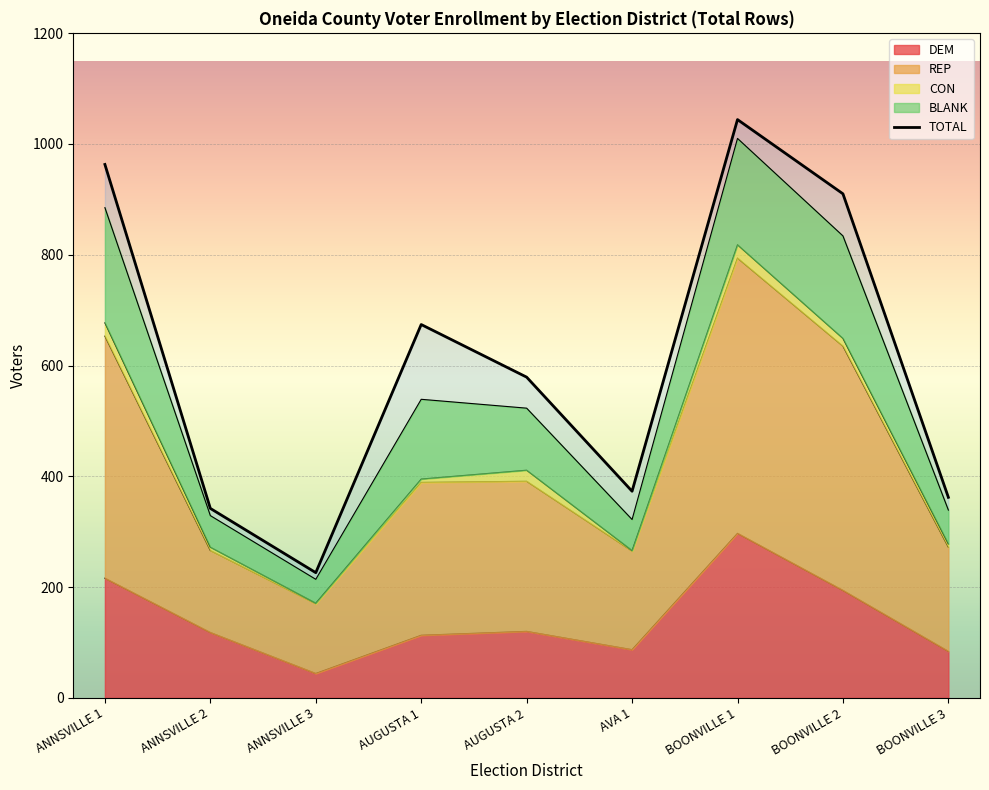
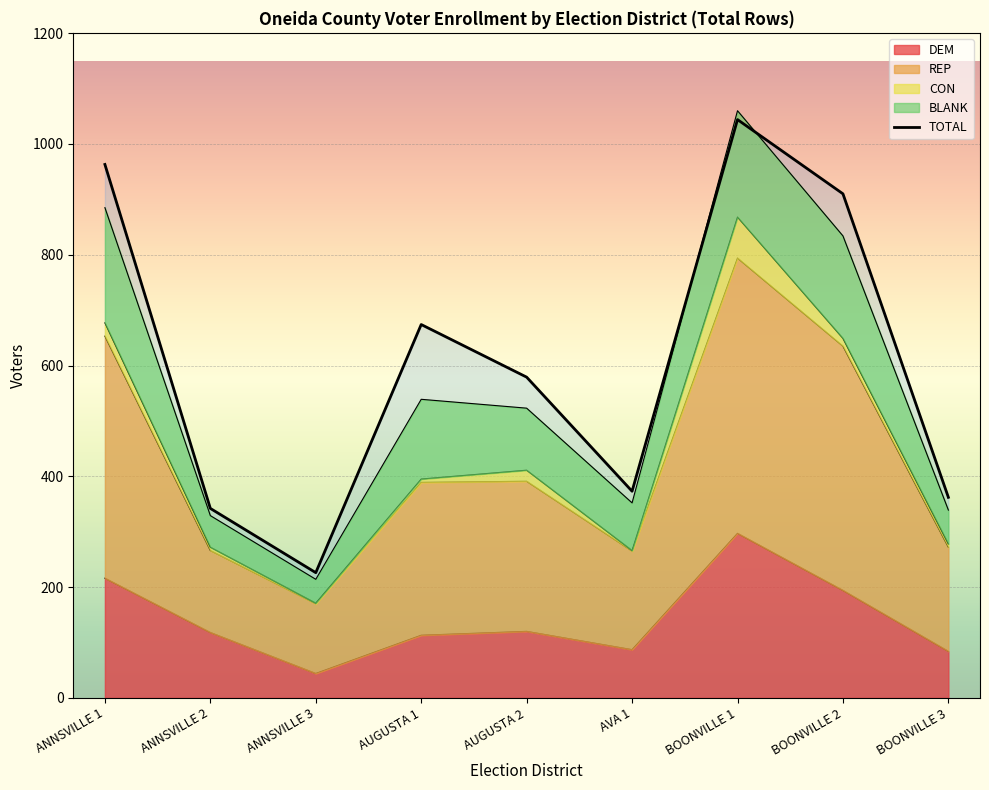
  {
    "DEM": {
      "ANNSVILLE 1": 220,
      "ANNSVILLE 2": 120,
      "ANNSVILLE 3": 40,
      "AUGUSTA 1": 110,
      "AUGUSTA 2": 120,
      "AVA 1": 90,
      "BOONVILLE 1": 300,
      "BOONVILLE 2": 190,
      "BOONVILLE 3": 80
    },
    "REP": {
      "ANNSVILLE 1": 440,
      "ANNSVILLE 2": 150,
      "AUGUSTA 1": 280,
      "AUGUSTA 2": 270,
      "BOONVILLE 1": 500,
      "BOONVILLE 2": 440,
      "BOONVILLE 3": 190
    },
    "CON": {
      "ANNSVILLE 1": 20,
      "ANNSVILLE 2": 10,
      "AUGUSTA 1": 10,
      "AUGUSTA 2": 20,
-     "BOONVILLE 1": 20,
+     "BOONVILLE 1": 70,
      "BOONVILLE 2": 10,
      "BOONVILLE 3": 10
    },
    "BLANK": {
      "ANNSVILLE 1": 210,
      "ANNSVILLE 2": 60,
      "ANNSVILLE 3": 40,
      "AUGUSTA 1": 140,
      "AUGUSTA 2": 110,
-     "AVA 1": 60,
+     "AVA 1": 90,
      "BOONVILLE 1": 190,
      "BOONVILLE 2": 190,
      "BOONVILLE 3": 60
    },
    "TOTAL": {
      "ANNSVILLE 1": 960,
      "ANNSVILLE 2": 340,
      "ANNSVILLE 3": 230,
      "AUGUSTA 1": 670,
      "AUGUSTA 2": 580,
      "AVA 1": 370,
      "BOONVILLE 1": 1040,
      "BOONVILLE 2": 910,
      "BOONVILLE 3": 360
    }
  }
